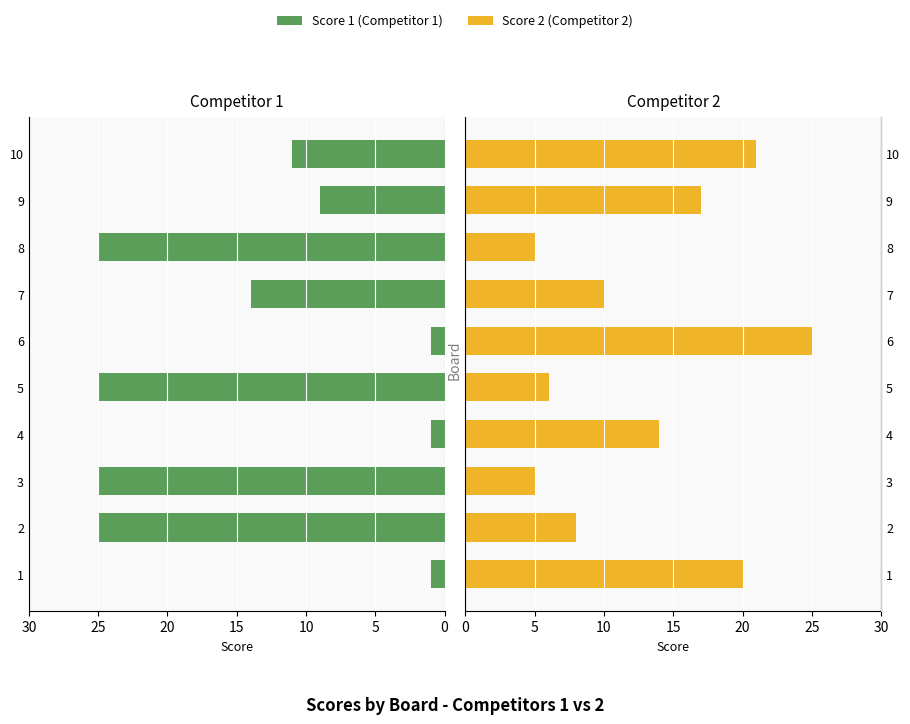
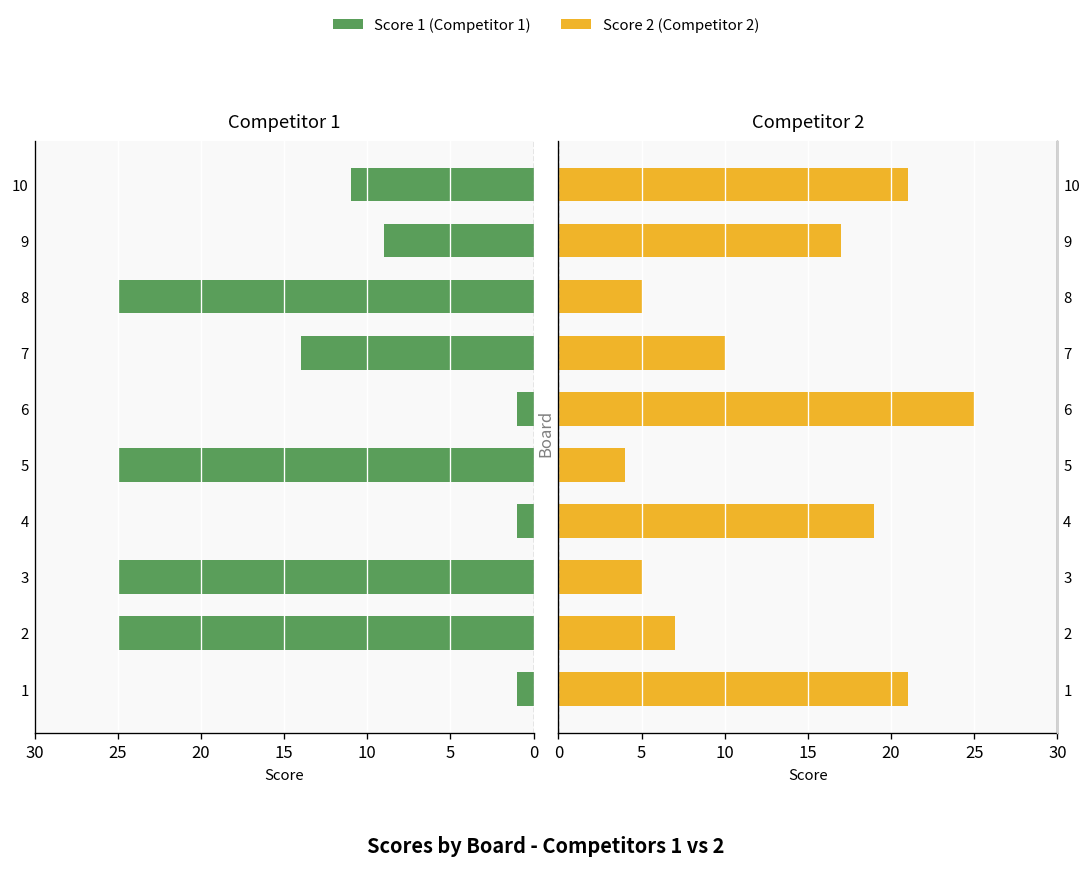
  {
    "Competitor 1": {
      "10": 11.0,
      "9": 9.0,
      "8": 25.0,
      "7": 14.0,
      "6": 1.0,
      "5": 25.0,
      "4": 1.0,
      "3": 25.0,
      "2": 25.0,
      "1": 1.0
    },
    "Competitor 2": {
      "10": 21,
      "9": 17,
      "8": 5,
      "7": 10,
      "6": 25,
-     "5": 6,
-     "4": 14,
+     "5": 4,
+     "4": 19,
      "3": 5,
-     "2": 8,
-     "1": 20
+     "2": 7,
+     "1": 21
    }
  }
